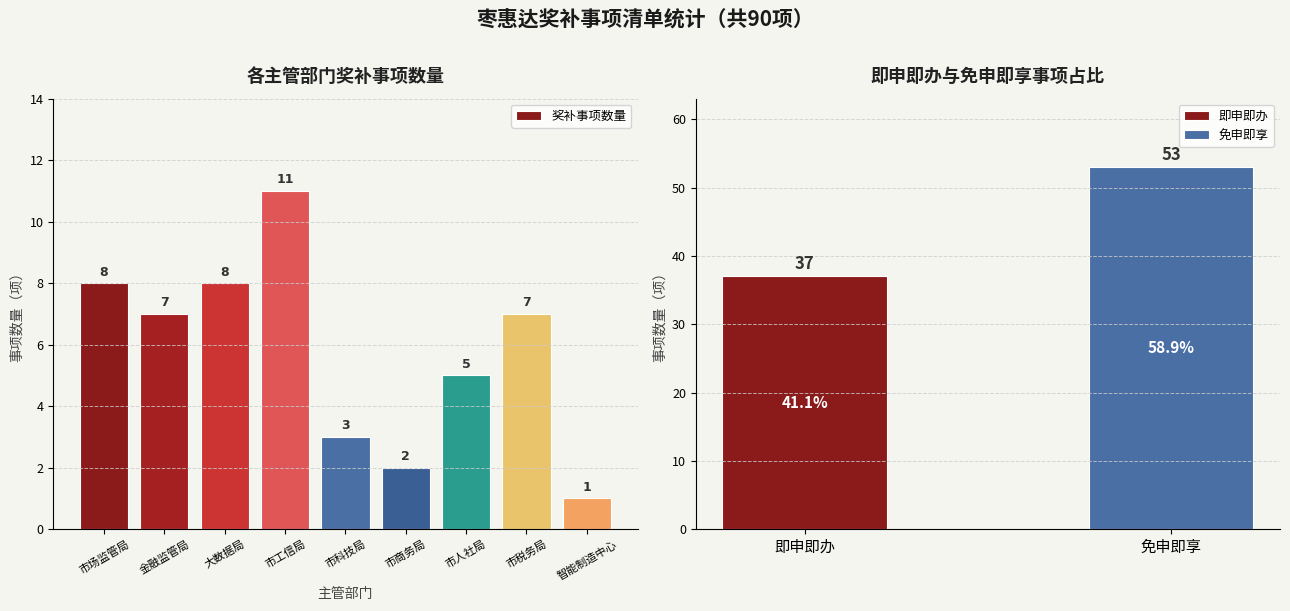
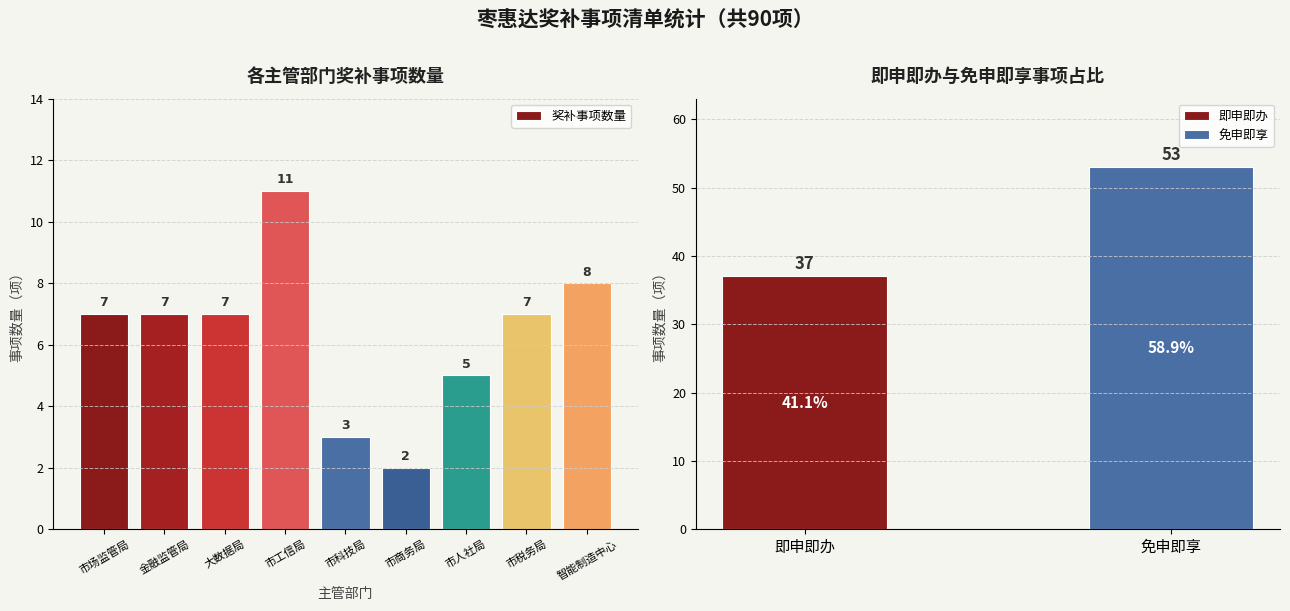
  {
    "各主管部门奖补事项数量": {
-     "市场监管局": 8,
+     "市场监管局": 7,
      "金融监管局": 7,
-     "大数据局": 8,
+     "大数据局": 7,
      "市工信局": 11,
      "市科技局": 3,
      "市商务局": 2,
      "市人社局": 5,
      "市税务局": 7,
-     "智能制造中心": 1
+     "智能制造中心": 8
    },
    "即申即办与免申即享事项占比": {
      "即申即办": 37
    }
  }
